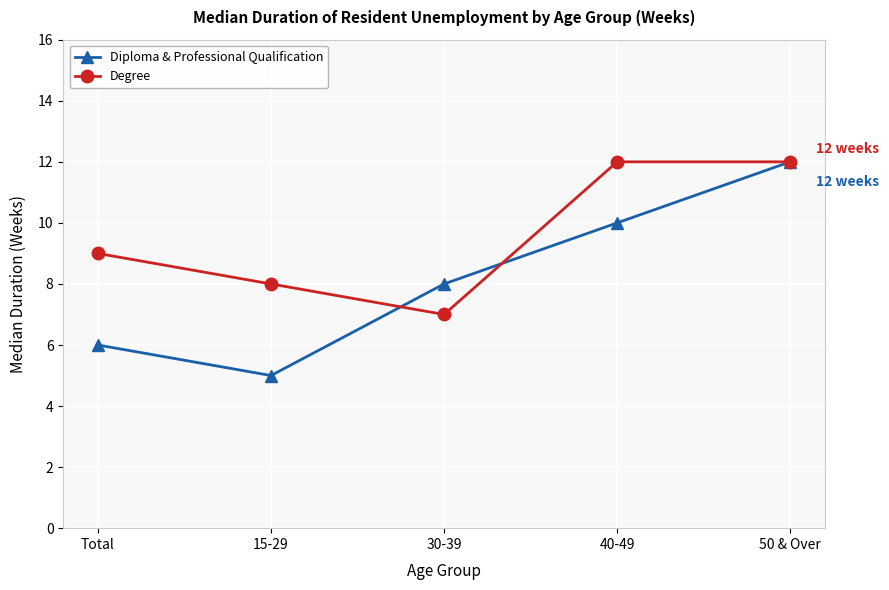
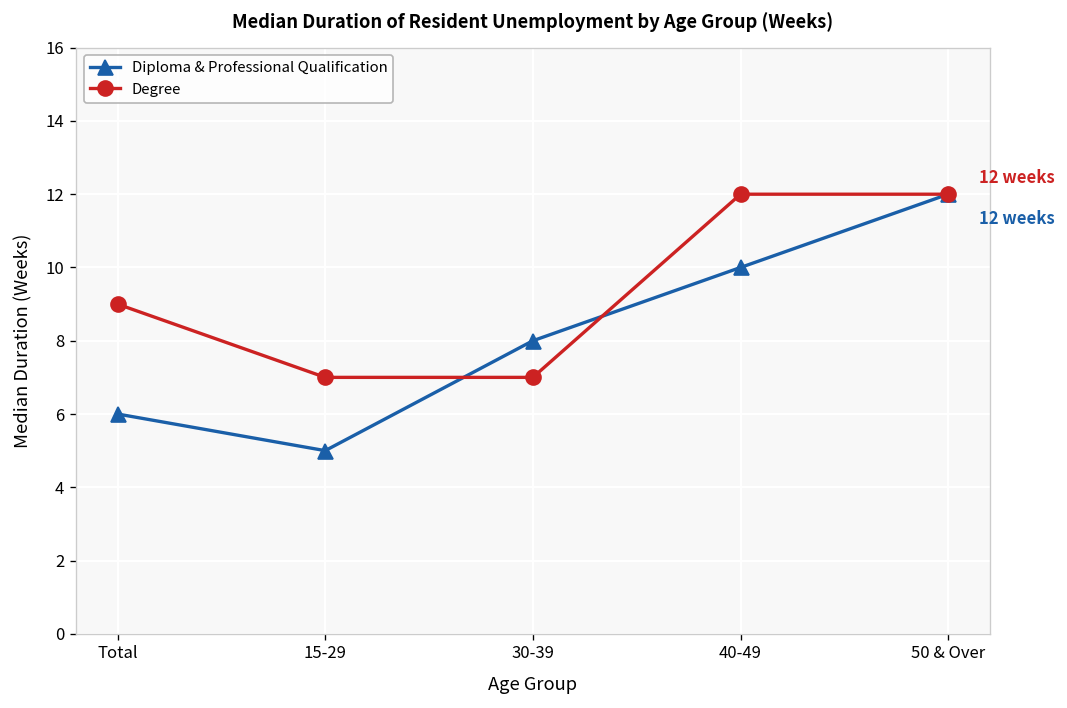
  {
    "Diploma & Professional Qualification": {
      "Total": 6,
      "15-29": 5,
      "30-39": 8,
      "40-49": 10
    },
    "Degree": {
      "Total": 9,
-     "15-29": 8,
+     "15-29": 7,
      "30-39": 7,
      "40-49": 12
    }
  }
